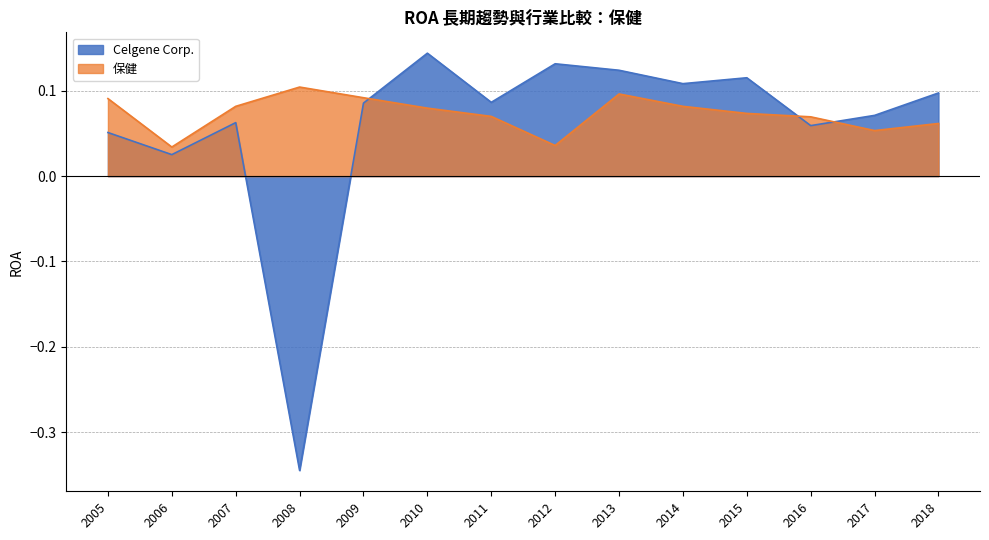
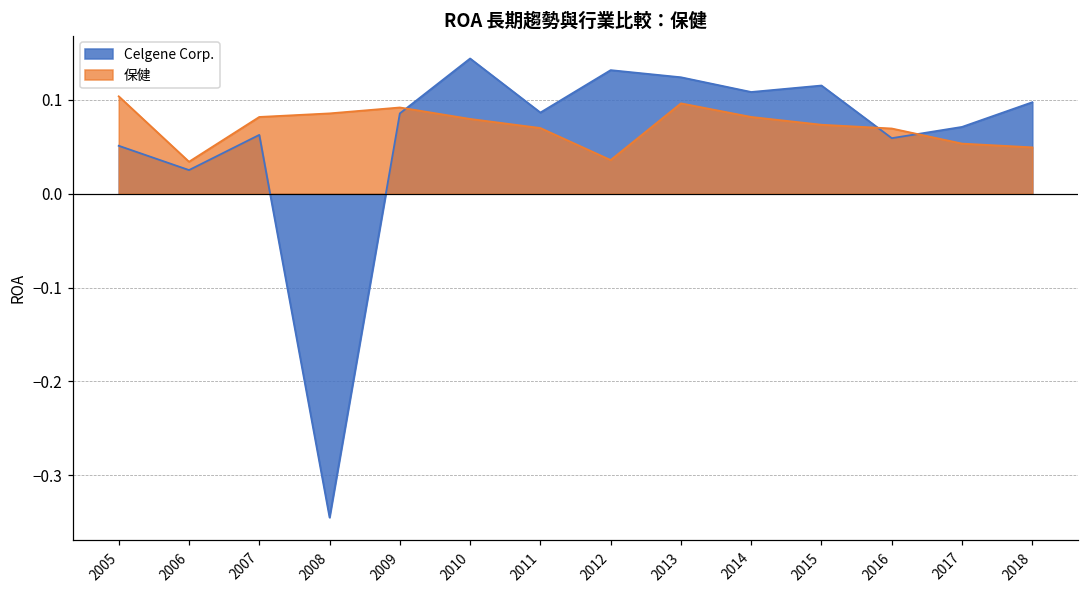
  {
    "保健": {
-     "2005": 0.09,
+     "2005": 0.10,
      "2006": 0.03,
      "2007": 0.08,
-     "2008": 0.10,
+     "2008": 0.09,
      "2009": 0.09,
      "2010": 0.08,
      "2011": 0.07,
      "2012": 0.04,
      "2013": 0.10,
      "2014": 0.08,
      "2015": 0.07,
      "2016": 0.07,
      "2017": 0.05,
-     "2018": 0.06
+     "2018": 0.05
    }
  }
